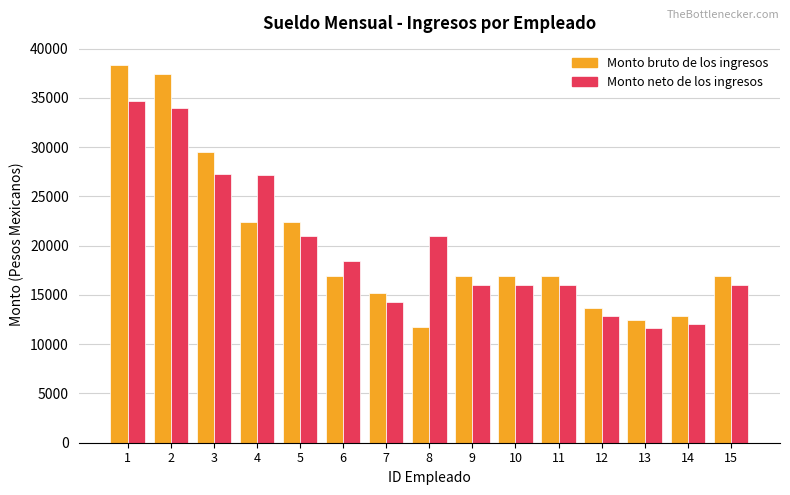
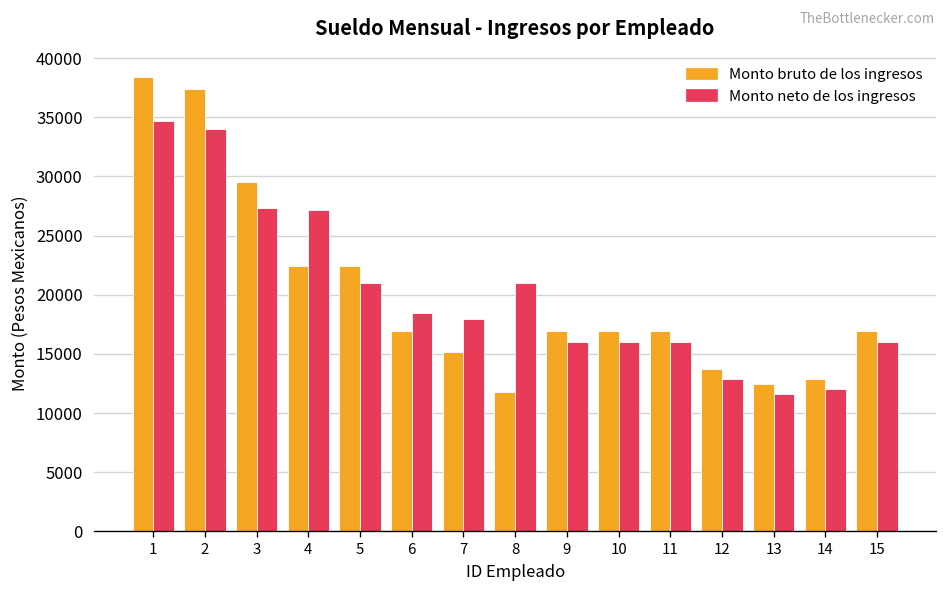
  {
    "Monto bruto de los ingresos": {
      "1": 38000,
      "2": 37000,
      "3": 30000,
      "4": 22000,
      "5": 22000,
      "6": 17000,
      "7": 15000,
      "8": 12000,
      "9": 17000,
      "10": 17000,
      "11": 17000,
      "12": 14000,
      "13": 12000,
      "14": 13000,
      "15": 17000
    },
    "Monto neto de los ingresos": {
      "1": 35000,
      "2": 34000,
      "3": 27000,
      "4": 27000,
      "5": 21000,
      "6": 18000,
-     "7": 14000,
+     "7": 18000,
      "8": 21000,
      "9": 16000,
      "10": 16000,
      "11": 16000,
      "12": 13000,
      "13": 12000,
      "14": 12000,
      "15": 16000
    }
  }
